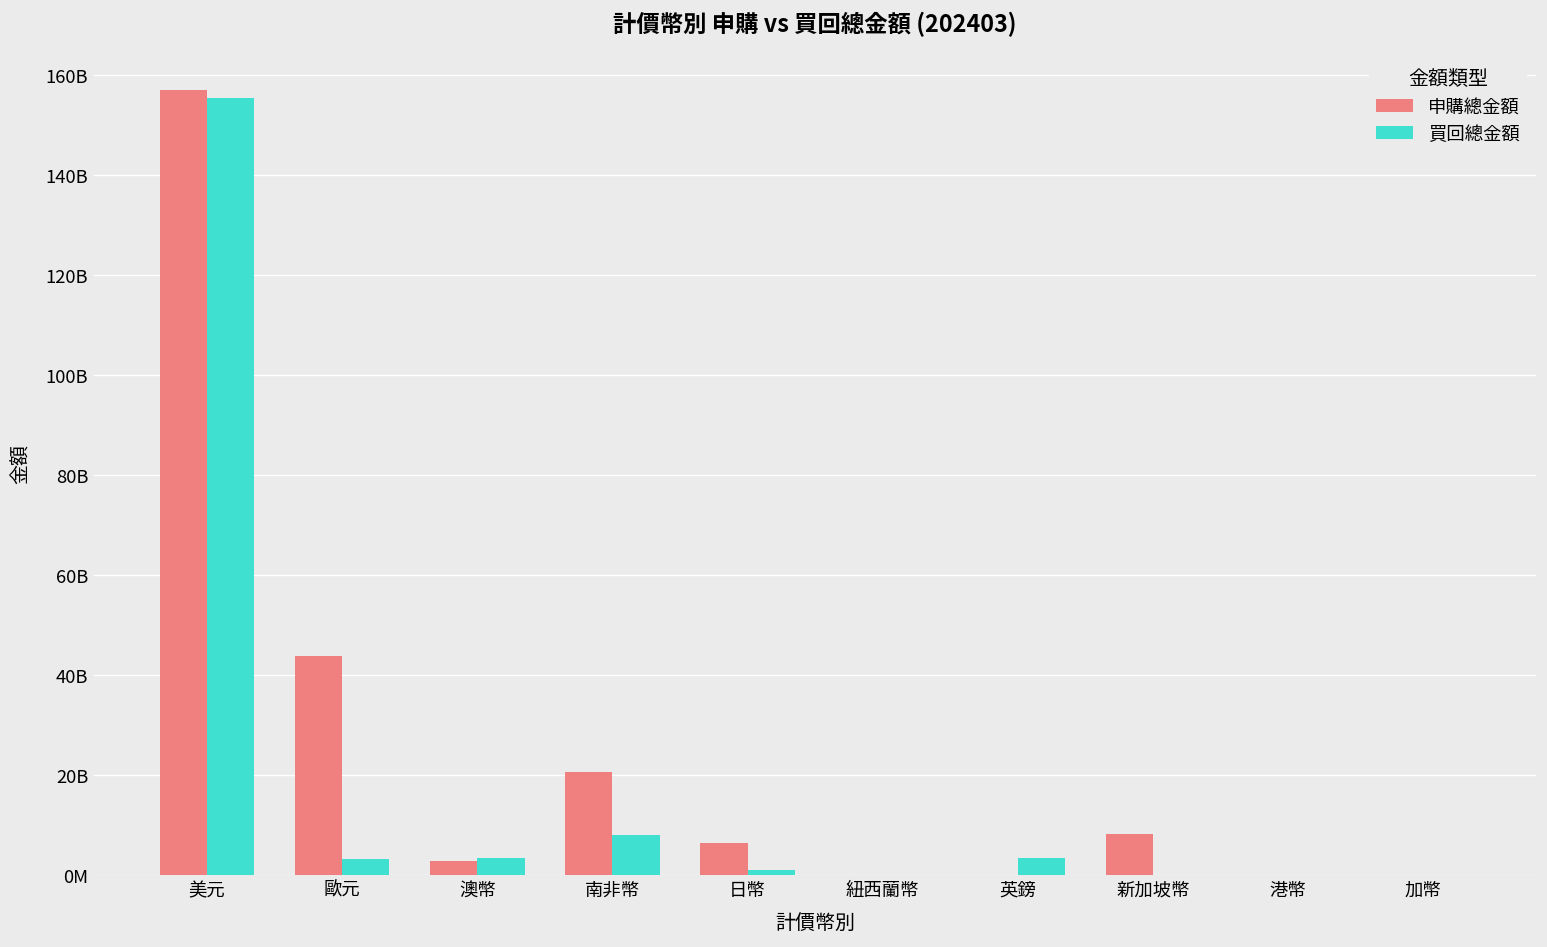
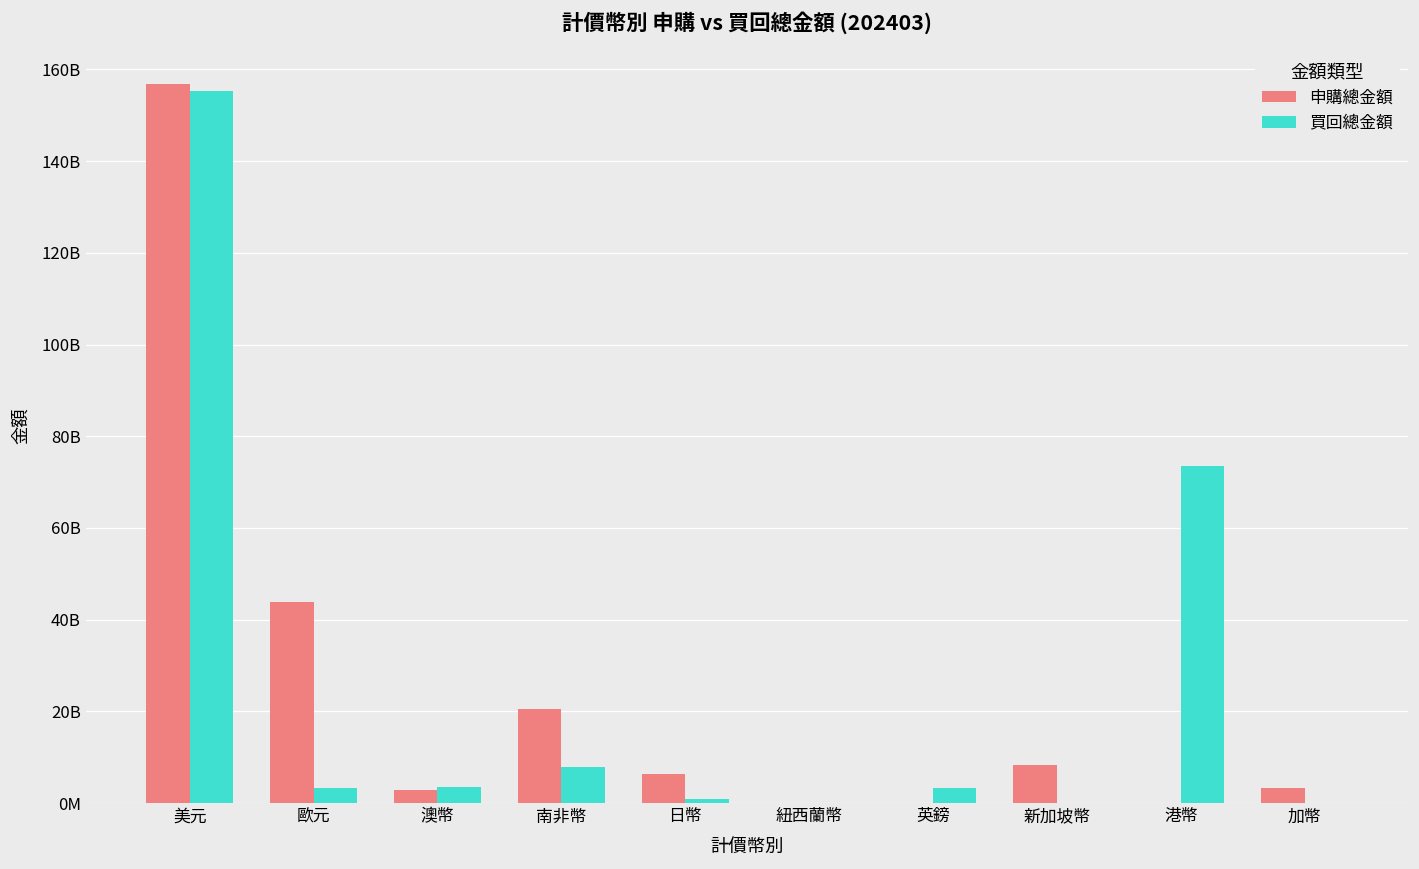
  {
    "申購總金額": {
      "美元": 157000000000,
      "歐元": 44000000000,
      "澳幣": 3000000000,
      "南非幣": 21000000000,
      "日幣": 6000000000,
      "新加坡幣": 8000000000,
-     "加幣": 0
+     "加幣": 3000000000
    },
    "買回總金額": {
      "美元": 155000000000,
      "歐元": 3000000000,
      "澳幣": 3000000000,
      "南非幣": 8000000000,
      "日幣": 1000000000,
      "英鎊": 3000000000,
-     "港幣": 0
+     "港幣": 73000000000
    }
  }
